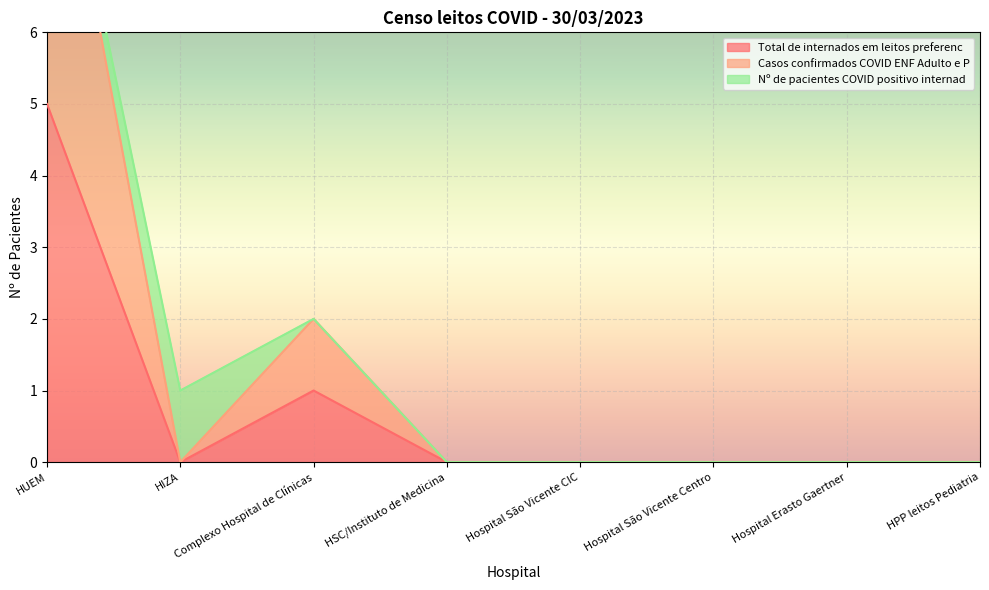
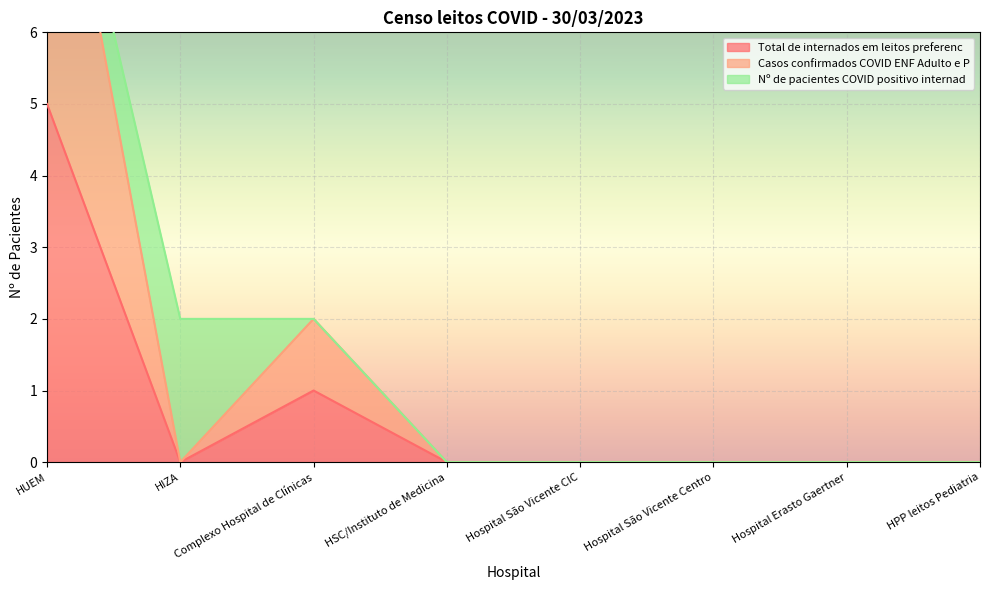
  {
    "Nº de pacientes COVID positivo internad": {
-     "HIZA": 1
+     "HIZA": 2
    }
  }
